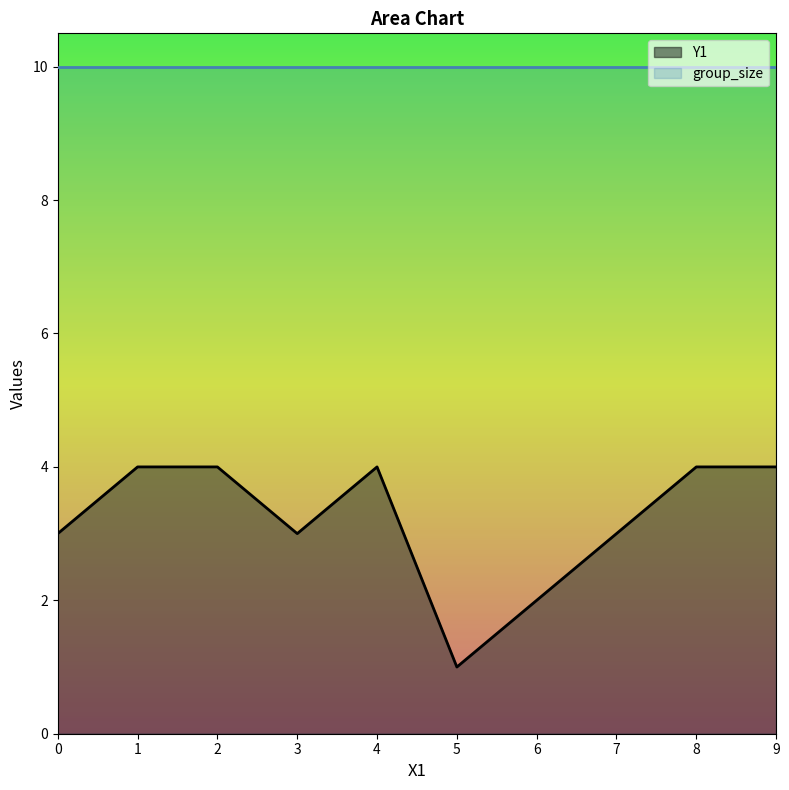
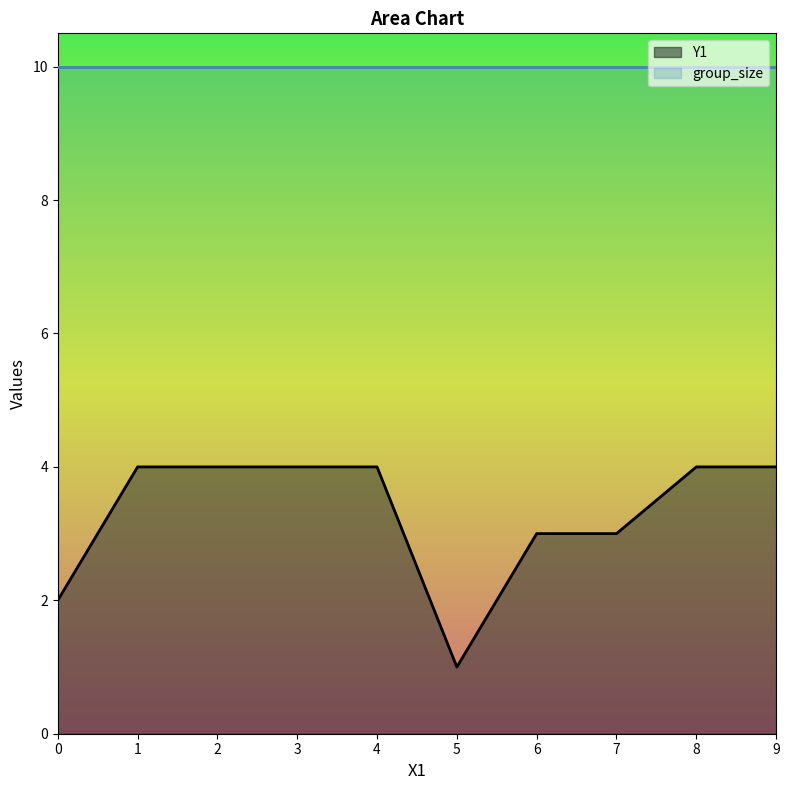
  {
    "Y1": {
-     "0": 3,
+     "0": 2,
      "1": 4,
      "2": 4,
-     "3": 3,
+     "3": 4,
      "4": 4,
      "5": 1,
-     "6": 2,
+     "6": 3,
      "7": 3,
      "8": 4,
      "9": 4
    },
    "group_size": {
      "0": 10,
      "1": 10,
      "2": 10,
      "3": 10,
      "4": 10,
      "5": 10,
      "6": 10,
      "7": 10,
      "9": 10
    }
  }
